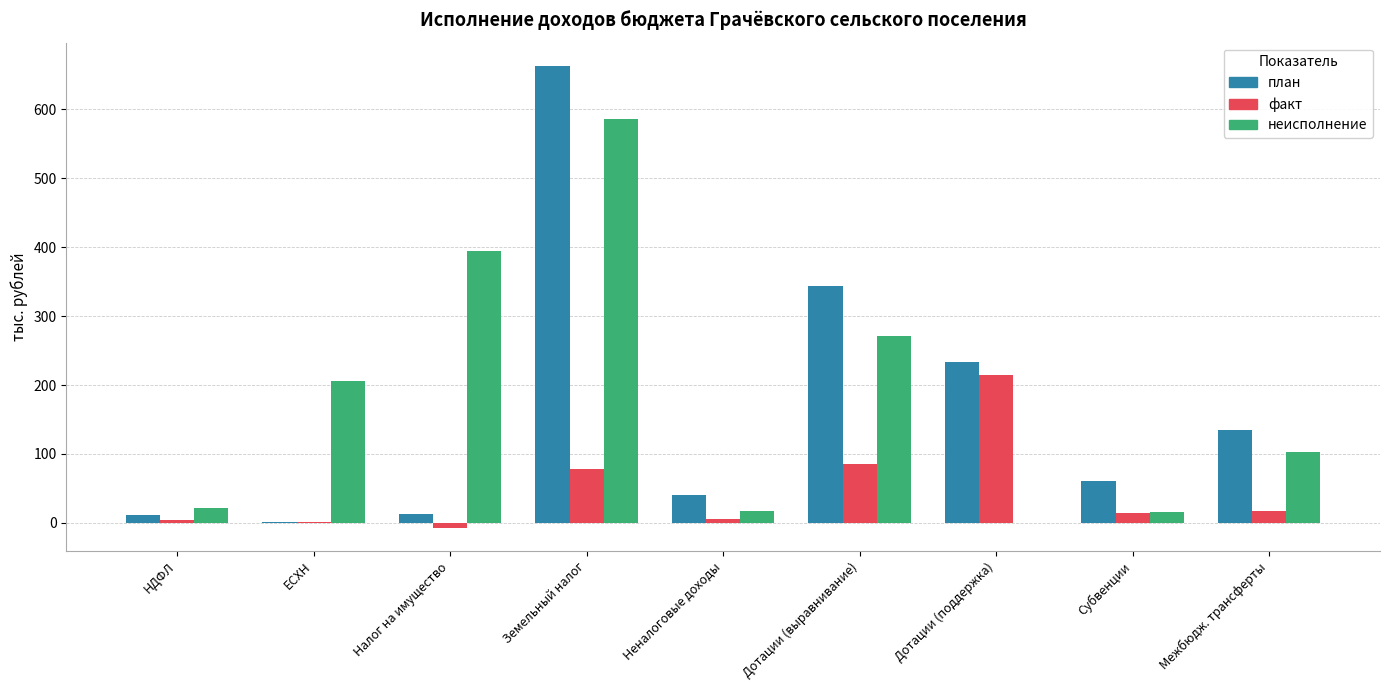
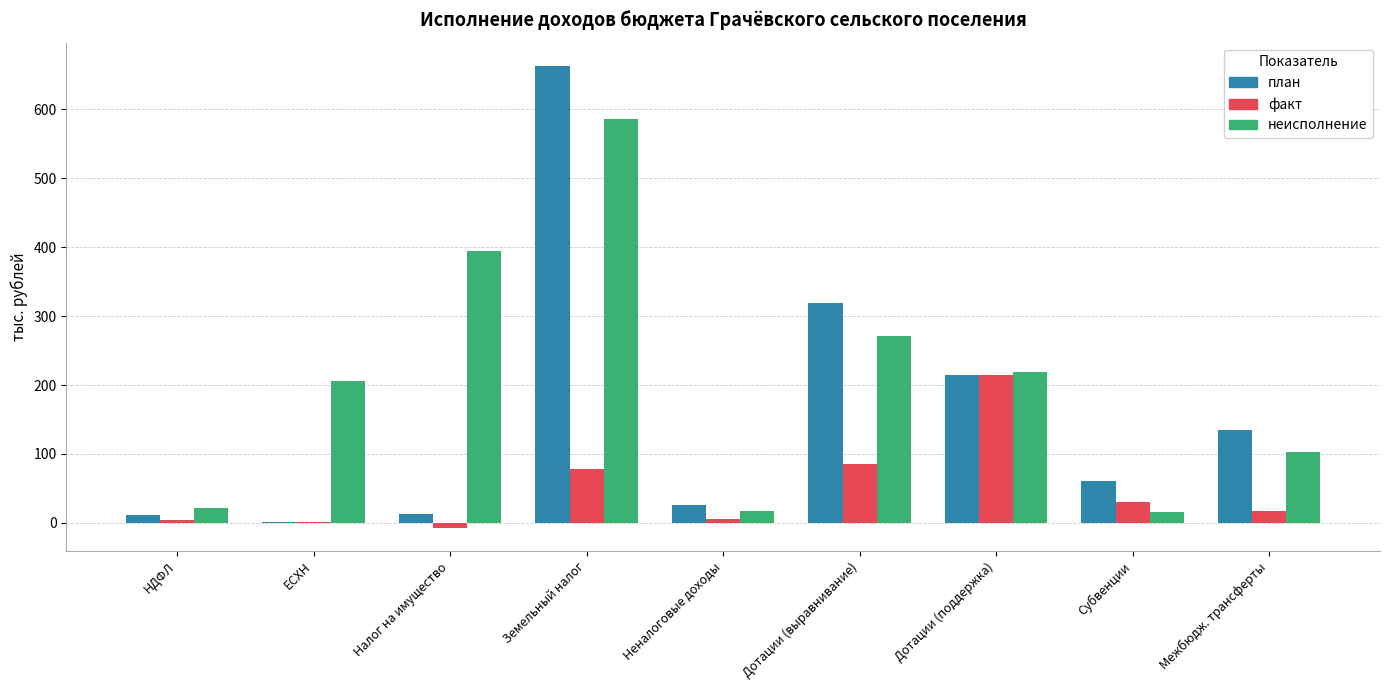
  {
    "план": {
      "НДФЛ": 10,
      "Налог на имущество": 10,
      "Земельный налог": 660,
-     "Неналоговые доходы": 40,
-     "Дотации (выравнивание)": 340,
-     "Дотации (поддержка)": 230,
+     "Неналоговые доходы": 30,
+     "Дотации (выравнивание)": 320,
+     "Дотации (поддержка)": 210,
      "Субвенции": 60,
      "Межбюдж. трансферты": 140
    },
    "факт": {
      "НДФЛ": 0,
      "Налог на имущество": -10,
      "Земельный налог": 80,
      "Неналоговые доходы": 10,
      "Дотации (выравнивание)": 90,
      "Дотации (поддержка)": 210,
-     "Субвенции": 20,
+     "Субвенции": 30,
      "Межбюдж. трансферты": 20
    },
    "неисполнение": {
      "НДФЛ": 20,
      "ЕСХН": 210,
      "Налог на имущество": 390,
      "Земельный налог": 590,
      "Неналоговые доходы": 20,
      "Дотации (выравнивание)": 270,
-     "Дотации (поддержка)": 0,
+     "Дотации (поддержка)": 220,
      "Субвенции": 20,
      "Межбюдж. трансферты": 100
    }
  }
